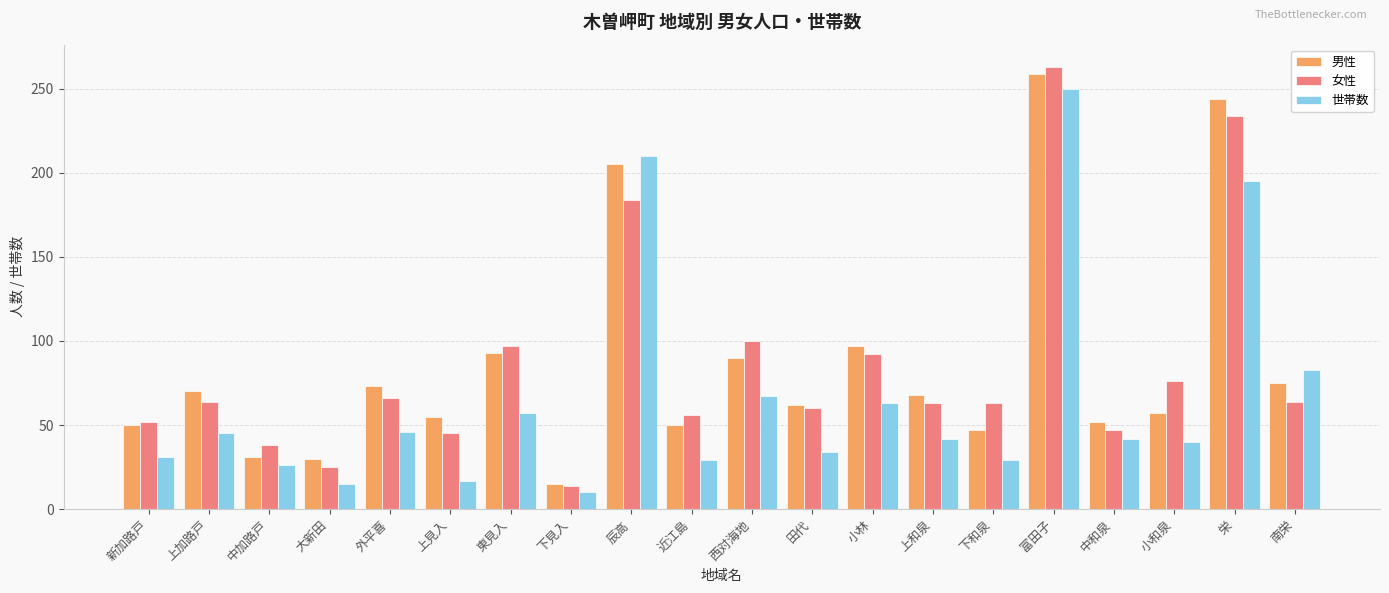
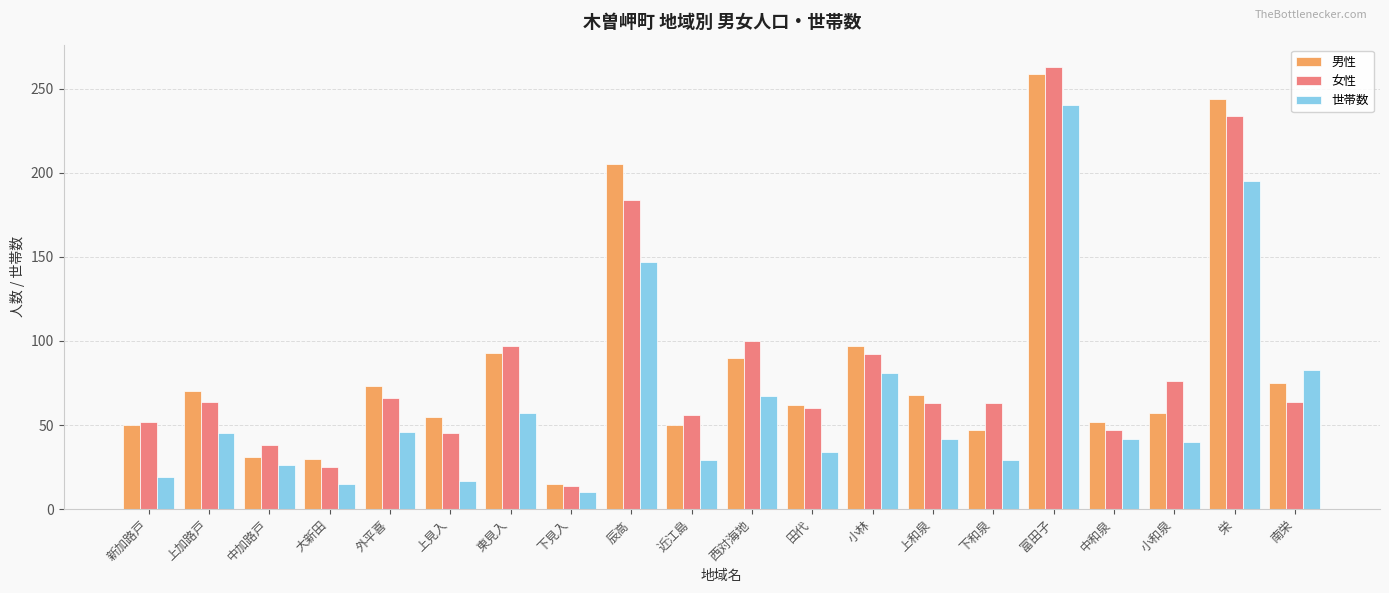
  {
    "世帯数": {
-     "新加路戸": 31,
+     "新加路戸": 19,
      "上加路戸": 45,
      "中加路戸": 26,
      "大新田": 15,
      "外平喜": 46,
      "上見入": 17,
      "東見入": 57,
      "下見入": 10,
-     "辰高": 210,
+     "辰高": 147,
      "近江島": 29,
      "西対海地": 67,
      "田代": 34,
-     "小林": 63,
+     "小林": 81,
      "上和泉": 42,
      "下和泉": 29,
-     "富田子": 250,
+     "富田子": 240,
      "中和泉": 42,
      "小和泉": 40,
      "栄": 195,
      "南栄": 83
    }
  }
